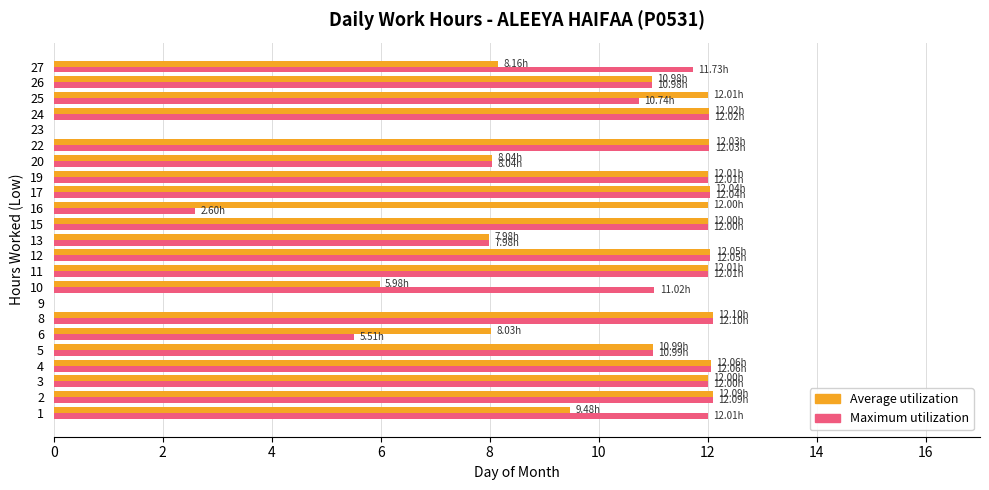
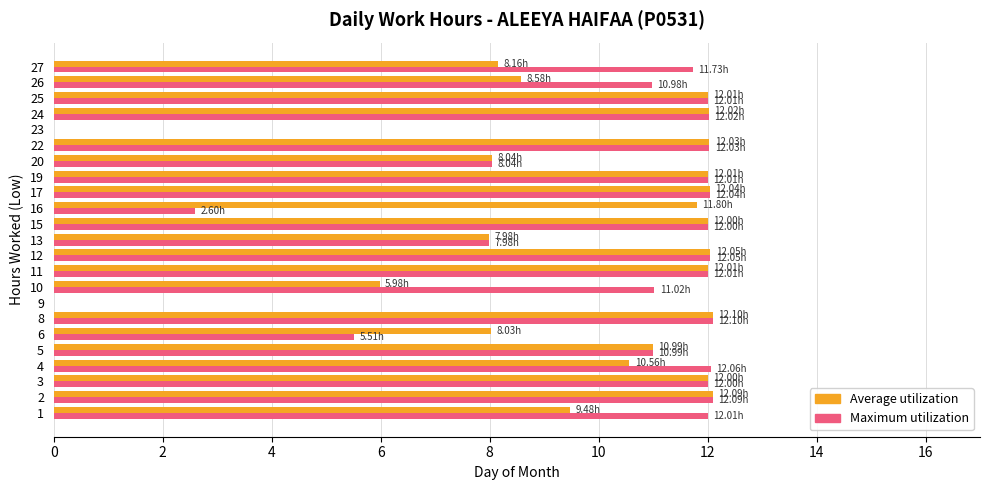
  {
    "Average utilization": {
      "27": "8.16h",
-     "26": "10.98h",
-     "16": "12.00h",
+     "26": "8.58h",
+     "16": "11.80h",
      "10": "5.98h",
      "6": "8.03h",
-     "4": "12.06h",
+     "4": "10.56h",
      "1": "9.48h"
    },
    "Maximum utilization": {
      "27": "11.73h",
      "26": "10.98h",
-     "25": "10.74h",
+     "25": "12.01h",
      "16": "2.60h",
      "10": "11.02h",
      "6": "5.51h",
      "4": "12.06h",
      "1": "12.01h"
    }
  }
